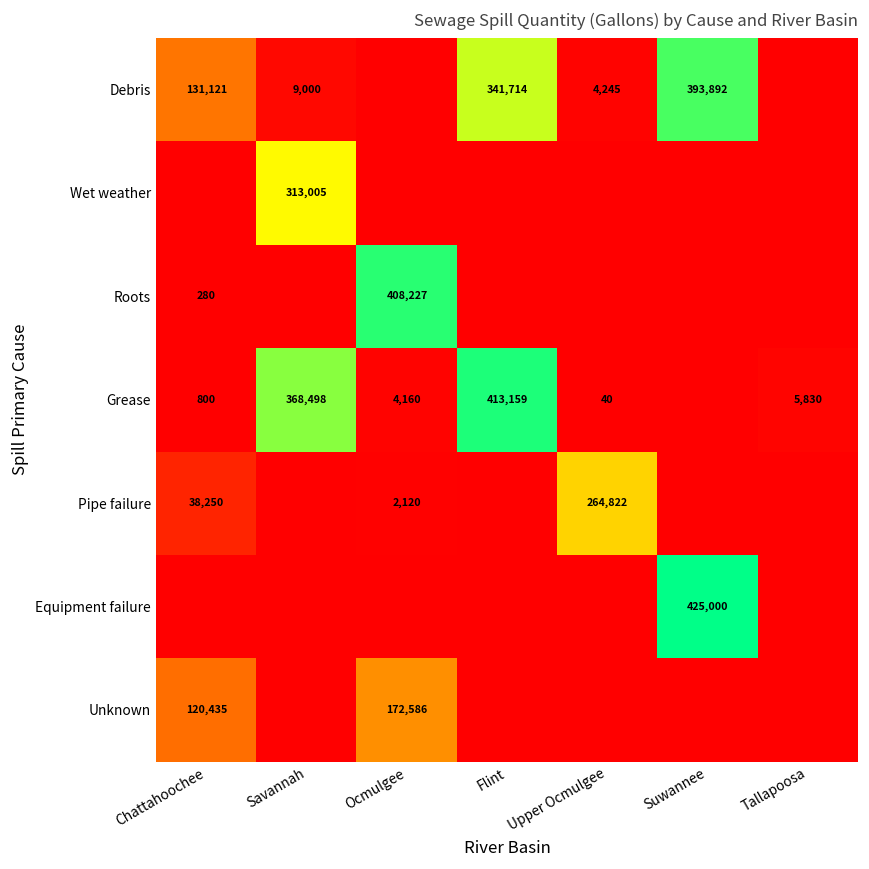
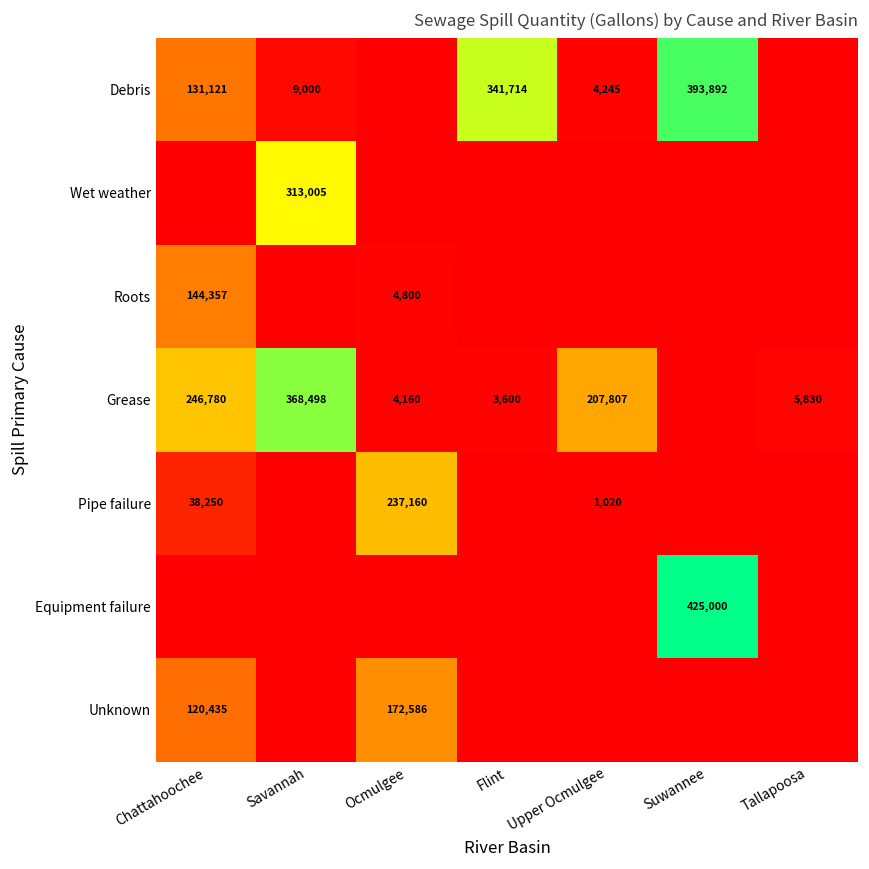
  {
    "Debris": {
      "Chattahoochee": "131,121",
      "Savannah": "9,000",
      "Flint": "341,714",
      "Upper Ocmulgee": "4,245",
      "Suwannee": "393,892"
    },
    "Wet weather": {
      "Savannah": "313,005"
    },
    "Roots": {
-     "Chattahoochee": "280",
-     "Ocmulgee": "408,227"
+     "Chattahoochee": "144,357",
+     "Ocmulgee": "4,800"
    },
    "Grease": {
-     "Chattahoochee": "800",
+     "Chattahoochee": "246,780",
      "Savannah": "368,498",
      "Ocmulgee": "4,160",
-     "Flint": "413,159",
-     "Upper Ocmulgee": "40",
+     "Flint": "3,600",
+     "Upper Ocmulgee": "207,807",
      "Tallapoosa": "5,830"
    },
    "Pipe failure": {
      "Chattahoochee": "38,250",
-     "Ocmulgee": "2,120",
-     "Upper Ocmulgee": "264,822"
+     "Ocmulgee": "237,160",
+     "Upper Ocmulgee": "1,020"
    },
    "Equipment failure": {
      "Suwannee": "425,000"
    },
    "Unknown": {
      "Chattahoochee": "120,435",
      "Ocmulgee": "172,586"
    }
  }
